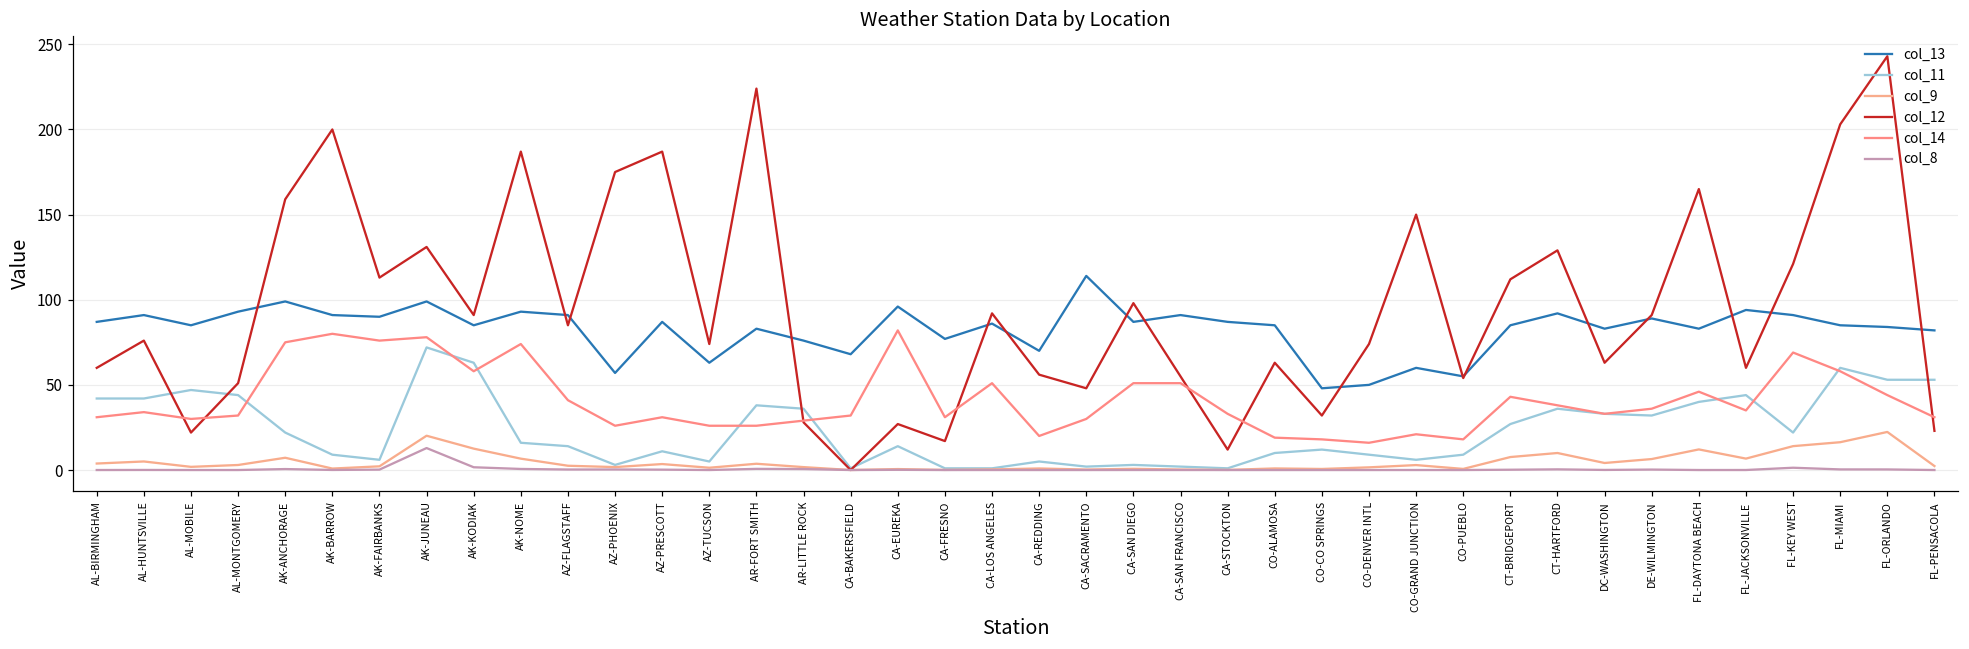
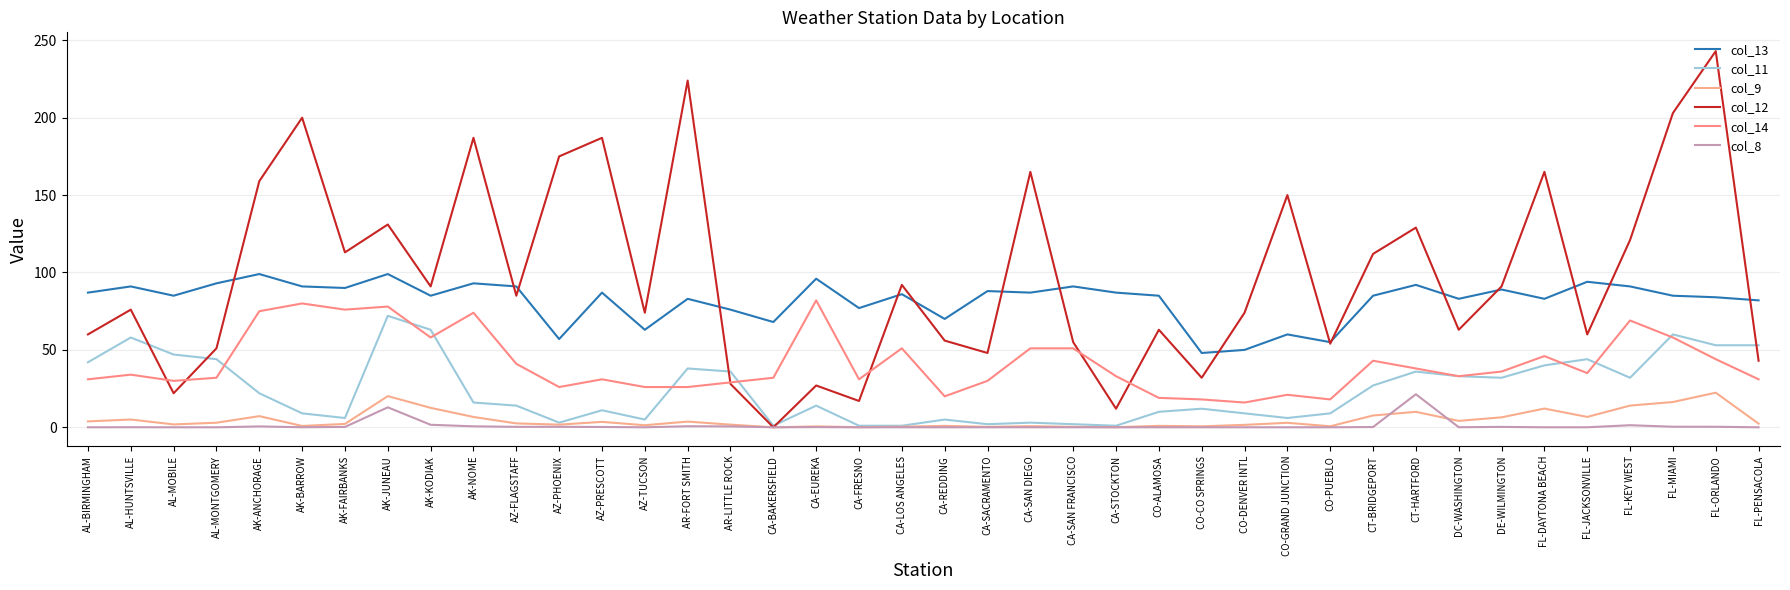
  {
    "col_13": {
      "AL-BIRMINGHAM": 87,
      "AL-HUNTSVILLE": 91,
      "AL-MOBILE": 85,
      "AL-MONTGOMERY": 93,
      "AK-ANCHORAGE": 99,
      "AK-BARROW": 91,
      "AK-FAIRBANKS": 90,
      "AK-JUNEAU": 99,
      "AK-KODIAK": 85,
      "AK-NOME": 93,
      "AZ-FLAGSTAFF": 91,
      "AZ-PHOENIX": 57,
      "AZ-PRESCOTT": 87,
      "AZ-TUCSON": 63,
      "AR-FORT SMITH": 83,
      "AR-LITTLE ROCK": 76,
      "CA-BAKERSFIELD": 68,
      "CA-EUREKA": 96,
      "CA-FRESNO": 77,
      "CA-LOS ANGELES": 86,
      "CA-REDDING": 70,
-     "CA-SACRAMENTO": 114,
+     "CA-SACRAMENTO": 88,
      "CA-SAN DIEGO": 87,
      "CA-SAN FRANCISCO": 91,
      "CA-STOCKTON": 87,
      "CO-ALAMOSA": 85,
      "CO-CO SPRINGS": 48,
      "CO-DENVER INTL": 50,
      "CO-GRAND JUNCTION": 60,
      "CT-BRIDGEPORT": 85,
      "CT-HARTFORD": 92,
      "DC-WASHINGTON": 83,
      "DE-WILMINGTON": 89,
      "FL-DAYTONA BEACH": 83,
      "FL-JACKSONVILLE": 94,
      "FL-KEY WEST": 91,
      "FL-MIAMI": 85,
      "FL-ORLANDO": 84,
      "FL-PENSACOLA": 82
    },
    "col_11": {
      "AL-BIRMINGHAM": 42,
-     "AL-HUNTSVILLE": 42,
+     "AL-HUNTSVILLE": 58,
      "AL-MOBILE": 47,
      "AL-MONTGOMERY": 44,
      "AK-ANCHORAGE": 22,
      "AK-BARROW": 9,
      "AK-FAIRBANKS": 6,
      "AK-JUNEAU": 72,
      "AK-KODIAK": 63,
      "AK-NOME": 16,
      "AZ-FLAGSTAFF": 14,
      "AZ-PRESCOTT": 11,
      "AZ-TUCSON": 5,
      "AR-FORT SMITH": 38,
      "AR-LITTLE ROCK": 36,
      "CA-EUREKA": 14,
      "CA-REDDING": 5,
      "CA-SACRAMENTO": 2,
      "CA-SAN DIEGO": 3,
      "CA-SAN FRANCISCO": 2,
      "CO-ALAMOSA": 10,
      "CO-CO SPRINGS": 12,
      "CO-DENVER INTL": 9,
      "CO-GRAND JUNCTION": 6,
      "CO-PUEBLO": 9,
      "CT-BRIDGEPORT": 27,
      "CT-HARTFORD": 36,
      "DE-WILMINGTON": 32,
      "FL-DAYTONA BEACH": 40,
      "FL-JACKSONVILLE": 44,
-     "FL-KEY WEST": 22,
+     "FL-KEY WEST": 32,
      "FL-MIAMI": 60,
      "FL-ORLANDO": 53,
      "FL-PENSACOLA": 53
    },
    "col_12": {
      "AL-BIRMINGHAM": 60,
      "AL-HUNTSVILLE": 76,
      "AL-MOBILE": 22,
      "AL-MONTGOMERY": 51,
      "AK-ANCHORAGE": 159,
      "AK-BARROW": 200,
      "AK-FAIRBANKS": 113,
      "AK-JUNEAU": 131,
      "AK-KODIAK": 91,
      "AK-NOME": 187,
      "AZ-FLAGSTAFF": 85,
      "AZ-PHOENIX": 175,
      "AZ-PRESCOTT": 187,
      "AZ-TUCSON": 74,
      "AR-FORT SMITH": 224,
      "CA-EUREKA": 27,
      "CA-FRESNO": 17,
      "CA-LOS ANGELES": 92,
      "CA-REDDING": 56,
      "CA-SACRAMENTO": 48,
-     "CA-SAN DIEGO": 98,
+     "CA-SAN DIEGO": 165,
      "CA-SAN FRANCISCO": 55,
      "CA-STOCKTON": 12,
      "CO-ALAMOSA": 63,
      "CO-CO SPRINGS": 32,
      "CO-DENVER INTL": 74,
      "CO-GRAND JUNCTION": 150,
      "CT-BRIDGEPORT": 112,
      "CT-HARTFORD": 129,
      "DC-WASHINGTON": 63,
      "DE-WILMINGTON": 91,
      "FL-DAYTONA BEACH": 165,
      "FL-JACKSONVILLE": 60,
      "FL-KEY WEST": 121,
      "FL-MIAMI": 203,
      "FL-ORLANDO": 243,
-     "FL-PENSACOLA": 23
+     "FL-PENSACOLA": 43
    },
    "col_8": {
      "AL-BIRMINGHAM": 0,
      "AL-HUNTSVILLE": 0,
      "AL-MOBILE": 0,
      "AL-MONTGOMERY": 0,
      "AK-ANCHORAGE": 1,
      "AK-FAIRBANKS": 0,
      "AK-JUNEAU": 13,
      "AK-KODIAK": 2,
      "AK-NOME": 1,
      "AZ-FLAGSTAFF": 0,
      "AZ-PRESCOTT": 0,
      "AR-FORT SMITH": 1,
      "CO-GRAND JUNCTION": 0,
      "CT-BRIDGEPORT": 0,
-     "CT-HARTFORD": 0,
+     "CT-HARTFORD": 21,
      "DC-WASHINGTON": 0,
      "DE-WILMINGTON": 0,
      "FL-DAYTONA BEACH": 0,
      "FL-JACKSONVILLE": 0,
      "FL-KEY WEST": 1,
      "FL-MIAMI": 0,
      "FL-ORLANDO": 0,
      "FL-PENSACOLA": 0
    }
  }
